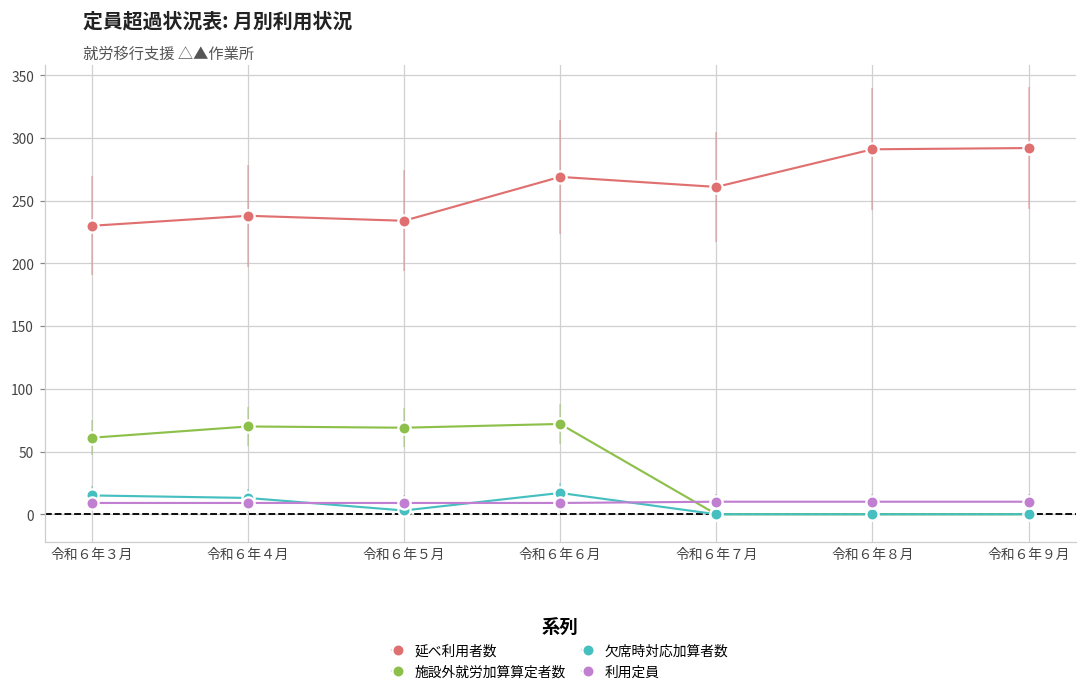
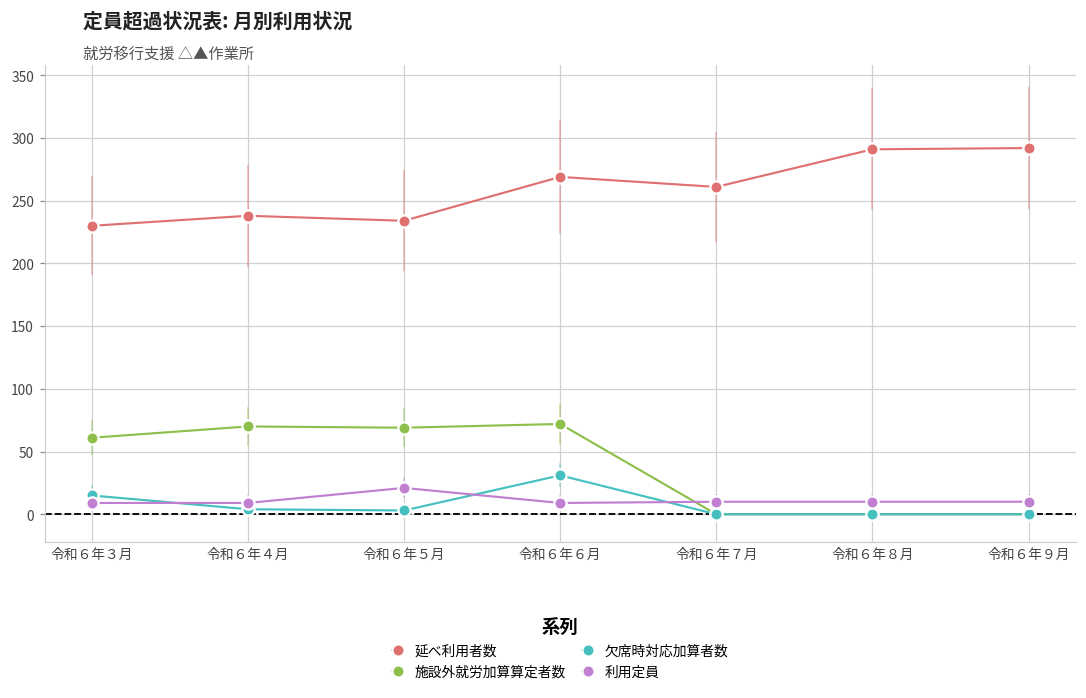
  {
    "延べ利用者数": {
      "令和６年３月": 230,
      "令和６年４月": 238,
      "令和６年５月": 234,
      "令和６年６月": 269,
      "令和６年７月": 261,
      "令和６年８月": 291,
      "令和６年９月": 292
    },
    "施設外就労加算算定者数": {
      "令和６年３月": 61,
      "令和６年４月": 70,
      "令和６年５月": 69,
      "令和６年６月": 72
    },
    "欠席時対応加算者数": {
      "令和６年３月": 15,
-     "令和６年４月": 13,
+     "令和６年４月": 4,
      "令和６年５月": 3,
-     "令和６年６月": 17
+     "令和６年６月": 31
    },
    "利用定員": {
      "令和６年３月": 9,
      "令和６年４月": 9,
-     "令和６年５月": 9,
+     "令和６年５月": 21,
      "令和６年６月": 9,
      "令和６年７月": 10,
      "令和６年８月": 10,
      "令和６年９月": 10
    }
  }
